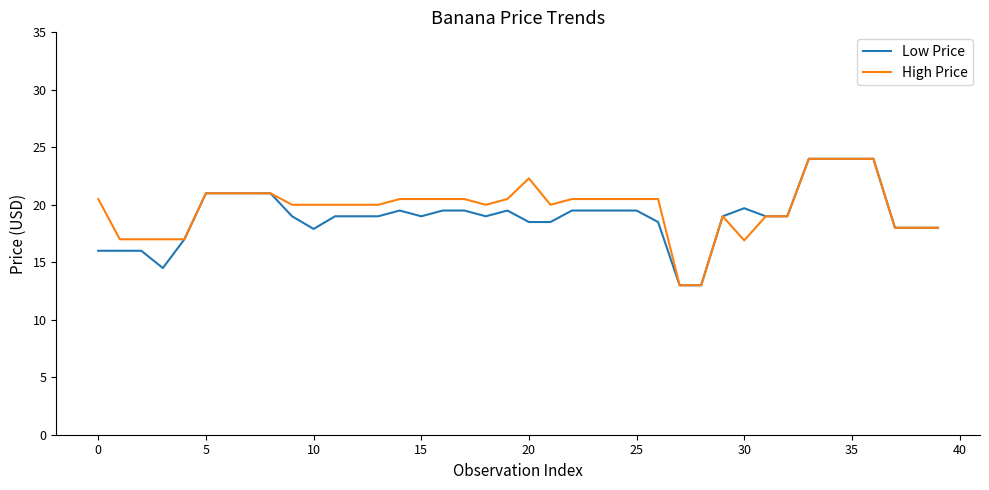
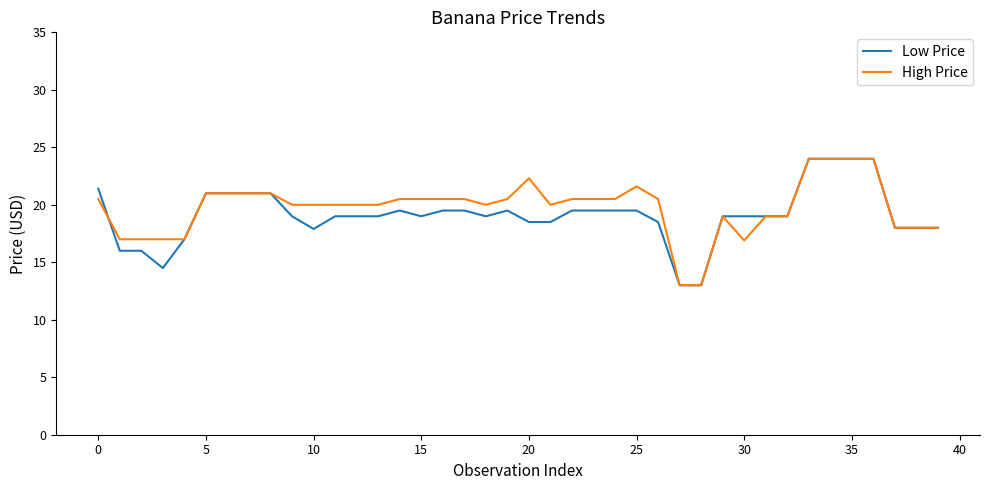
  {
    "Low Price": {
-     "0": 16.0,
+     "0": 21.4,
      "10": 17.9,
      "15": 19.0,
      "20": 18.5,
      "25": 19.5,
-     "30": 19.7
+     "30": 19.0
    },
    "High Price": {
      "0": 20.5,
      "10": 20.0,
      "15": 20.5,
      "20": 22.3,
-     "25": 20.5,
+     "25": 21.6,
      "30": 16.9
    }
  }
